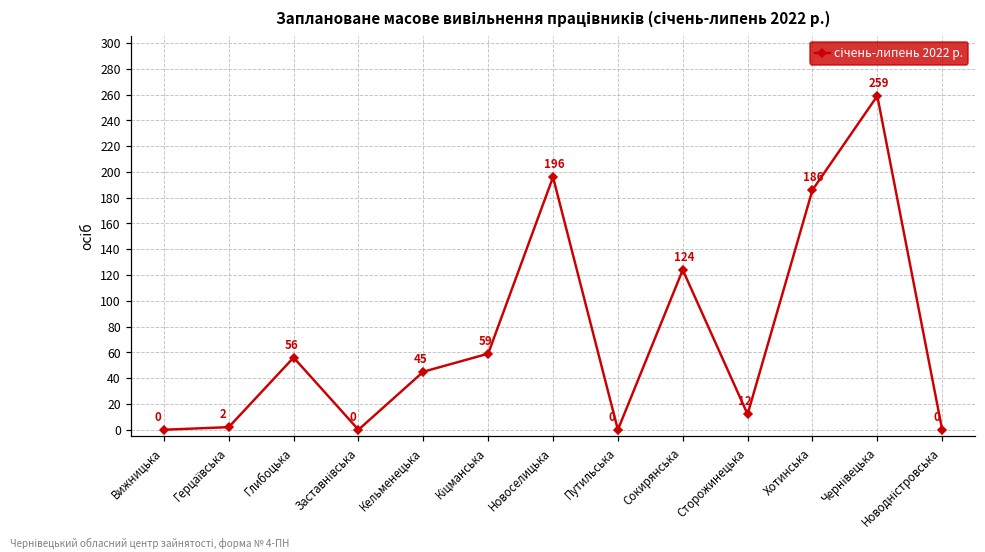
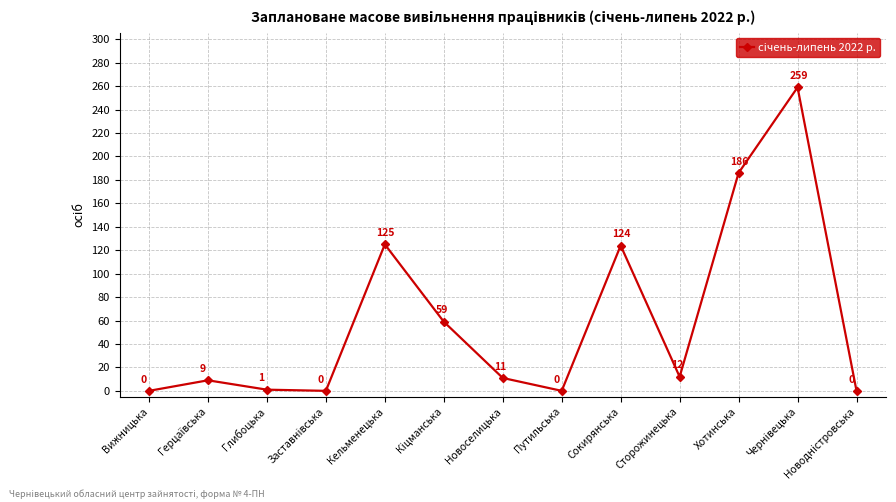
  {
    "Вижницька": 0,
-   "Герцаївська": 2,
-   "Глибоцька": 56,
+   "Герцаївська": 9,
+   "Глибоцька": 1,
    "Заставнівська": 0,
-   "Кельменецька": 45,
+   "Кельменецька": 125,
    "Кіцманська": 59,
-   "Новоселицька": 196,
+   "Новоселицька": 11,
    "Путильська": 0,
    "Сокирянська": 124,
    "Сторожинецька": 12,
    "Хотинська": 186,
    "Чернівецька": 259,
    "Новодністровська": 0
  }
